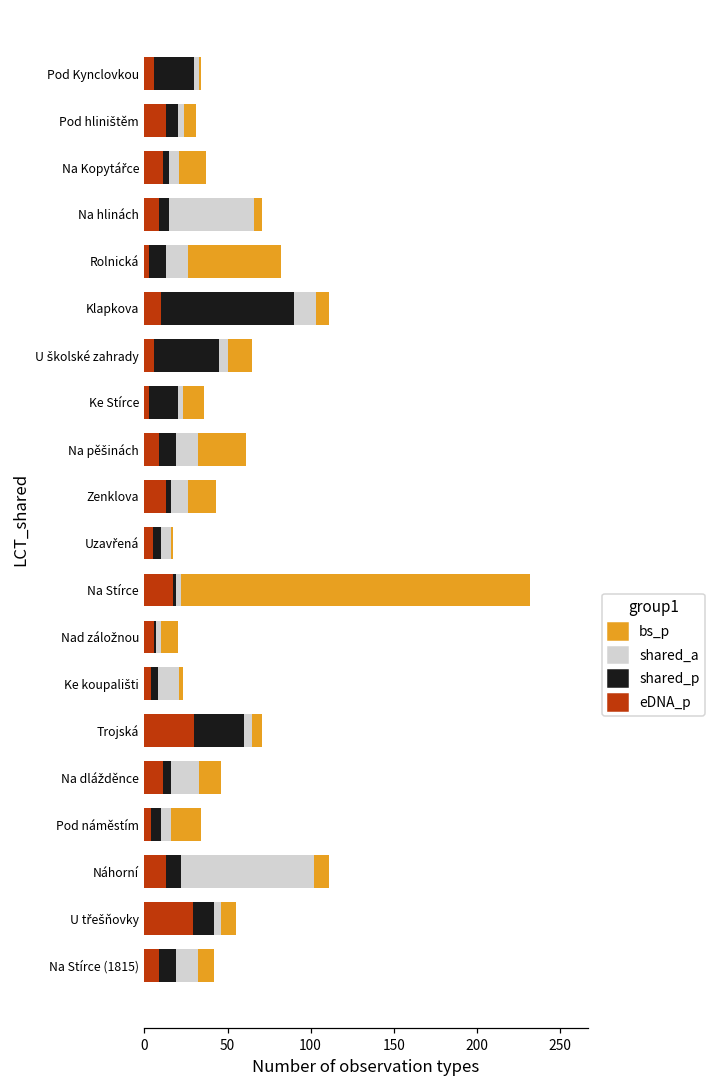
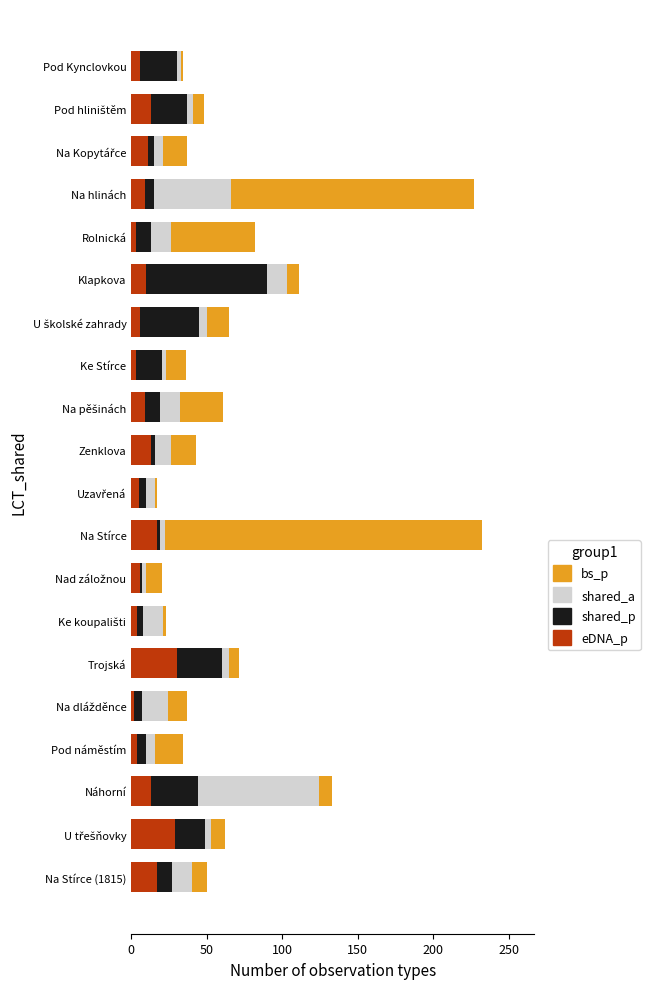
  {
    "eDNA_p": {
      "Pod Kynclovkou": 6,
      "Pod hliništěm": 13,
      "Na Kopytářce": 11,
      "Na hlinách": 9,
      "Rolnická": 3,
      "Klapkova": 10,
      "U školské zahrady": 6,
      "Ke Stírce": 3,
      "Na pěšinách": 9,
      "Zenklova": 13,
      "Uzavřená": 5,
      "Na Stírce": 17,
      "Nad záložnou": 6,
      "Ke koupališti": 4,
      "Trojská": 30,
-     "Na dlážděnce": 11,
+     "Na dlážděnce": 2,
      "Pod náměstím": 4,
      "Náhorní": 13,
      "U třešňovky": 29,
-     "Na Stírce (1815)": 9
+     "Na Stírce (1815)": 17
    },
    "shared_p": {
      "Pod Kynclovkou": 24,
-     "Pod hliništěm": 7,
+     "Pod hliništěm": 24,
      "Na Kopytářce": 4,
      "Na hlinách": 6,
      "Rolnická": 10,
      "Klapkova": 80,
      "U školské zahrady": 39,
      "Ke Stírce": 17,
      "Na pěšinách": 10,
      "Zenklova": 3,
      "Uzavřená": 5,
      "Na Stírce": 2,
      "Ke koupališti": 4,
      "Trojská": 30,
      "Na dlážděnce": 5,
      "Pod náměstím": 6,
-     "Náhorní": 9,
-     "U třešňovky": 13,
+     "Náhorní": 31,
+     "U třešňovky": 20,
      "Na Stírce (1815)": 10
    },
    "shared_a": {
      "Pod Kynclovkou": 3,
      "Pod hliništěm": 4,
      "Na Kopytářce": 6,
      "Na hlinách": 51,
      "Rolnická": 13,
      "Klapkova": 13,
      "U školské zahrady": 5,
      "Ke Stírce": 3,
      "Na pěšinách": 13,
      "Zenklova": 10,
      "Uzavřená": 6,
      "Na Stírce": 3,
      "Nad záložnou": 3,
      "Ke koupališti": 13,
      "Trojská": 5,
      "Na dlážděnce": 17,
      "Pod náměstím": 6,
      "Náhorní": 80,
      "U třešňovky": 4,
      "Na Stírce (1815)": 13
    },
    "bs_p": {
      "Pod hliništěm": 7,
      "Na Kopytářce": 16,
-     "Na hlinách": 5,
+     "Na hlinách": 161,
      "Rolnická": 56,
      "Klapkova": 8,
      "U školské zahrady": 15,
      "Ke Stírce": 13,
      "Na pěšinách": 29,
      "Zenklova": 17,
      "Na Stírce": 210,
      "Nad záložnou": 10,
      "Ke koupališti": 2,
      "Trojská": 6,
      "Na dlážděnce": 13,
      "Pod náměstím": 18,
      "Náhorní": 9,
      "U třešňovky": 9,
      "Na Stírce (1815)": 10
    }
  }
